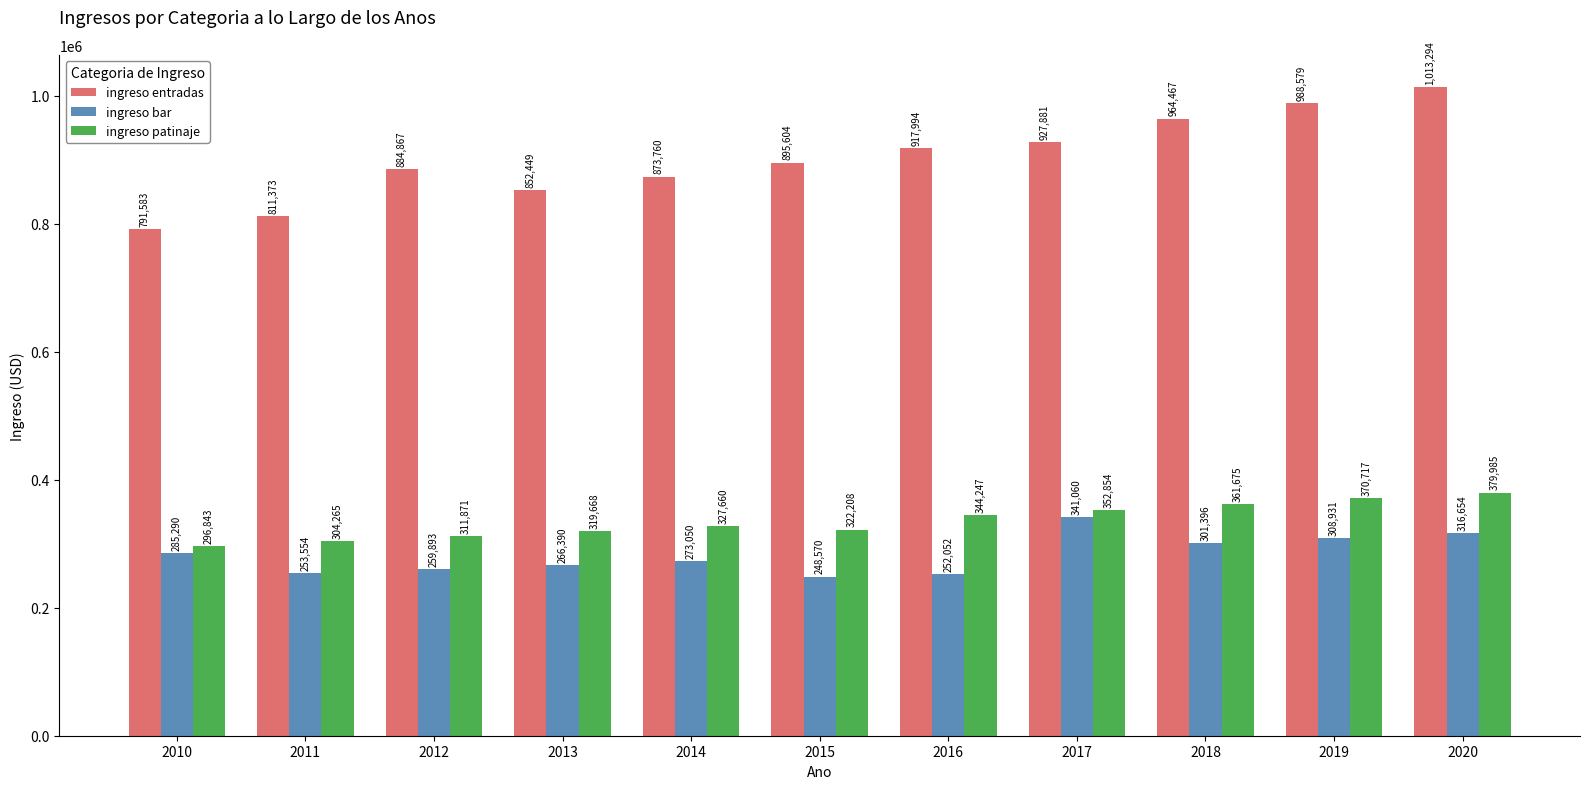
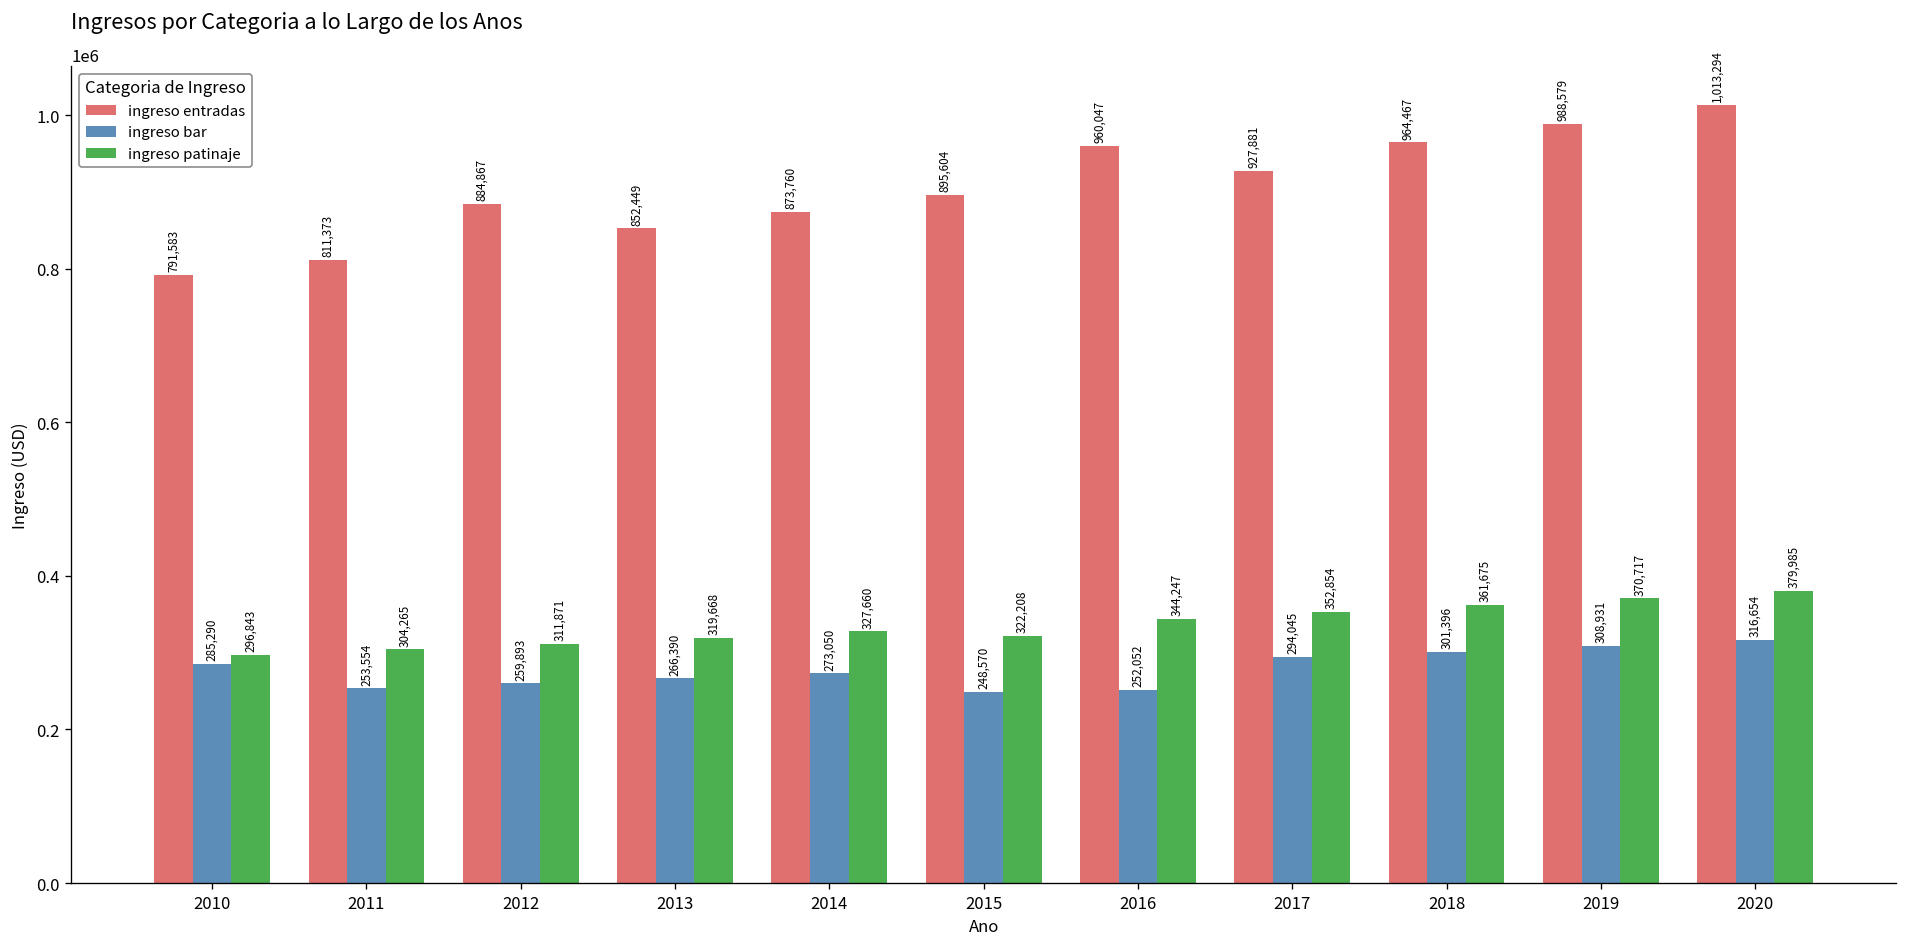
  {
    "ingreso entradas": {
      "2011": "811,373",
      "2013": "852,449",
      "2014": "873,760",
      "2015": "895,604",
-     "2016": "917,994",
+     "2016": "960,047",
      "2020": "1,013,294"
    },
    "ingreso bar": {
      "2010": "285,290",
      "2011": "253,554",
      "2012": "259,893",
      "2013": "266,390",
      "2014": "273,050",
-     "2017": "341,060",
+     "2017": "294,045",
      "2018": "301,396",
      "2019": "308,931",
      "2020": "316,654"
    },
    "ingreso patinaje": {
      "2011": "304,265",
      "2013": "319,668",
      "2014": "327,660",
      "2015": "322,208",
      "2017": "352,854",
      "2018": "361,675",
      "2019": "370,717",
      "2020": "379,985"
    }
  }
